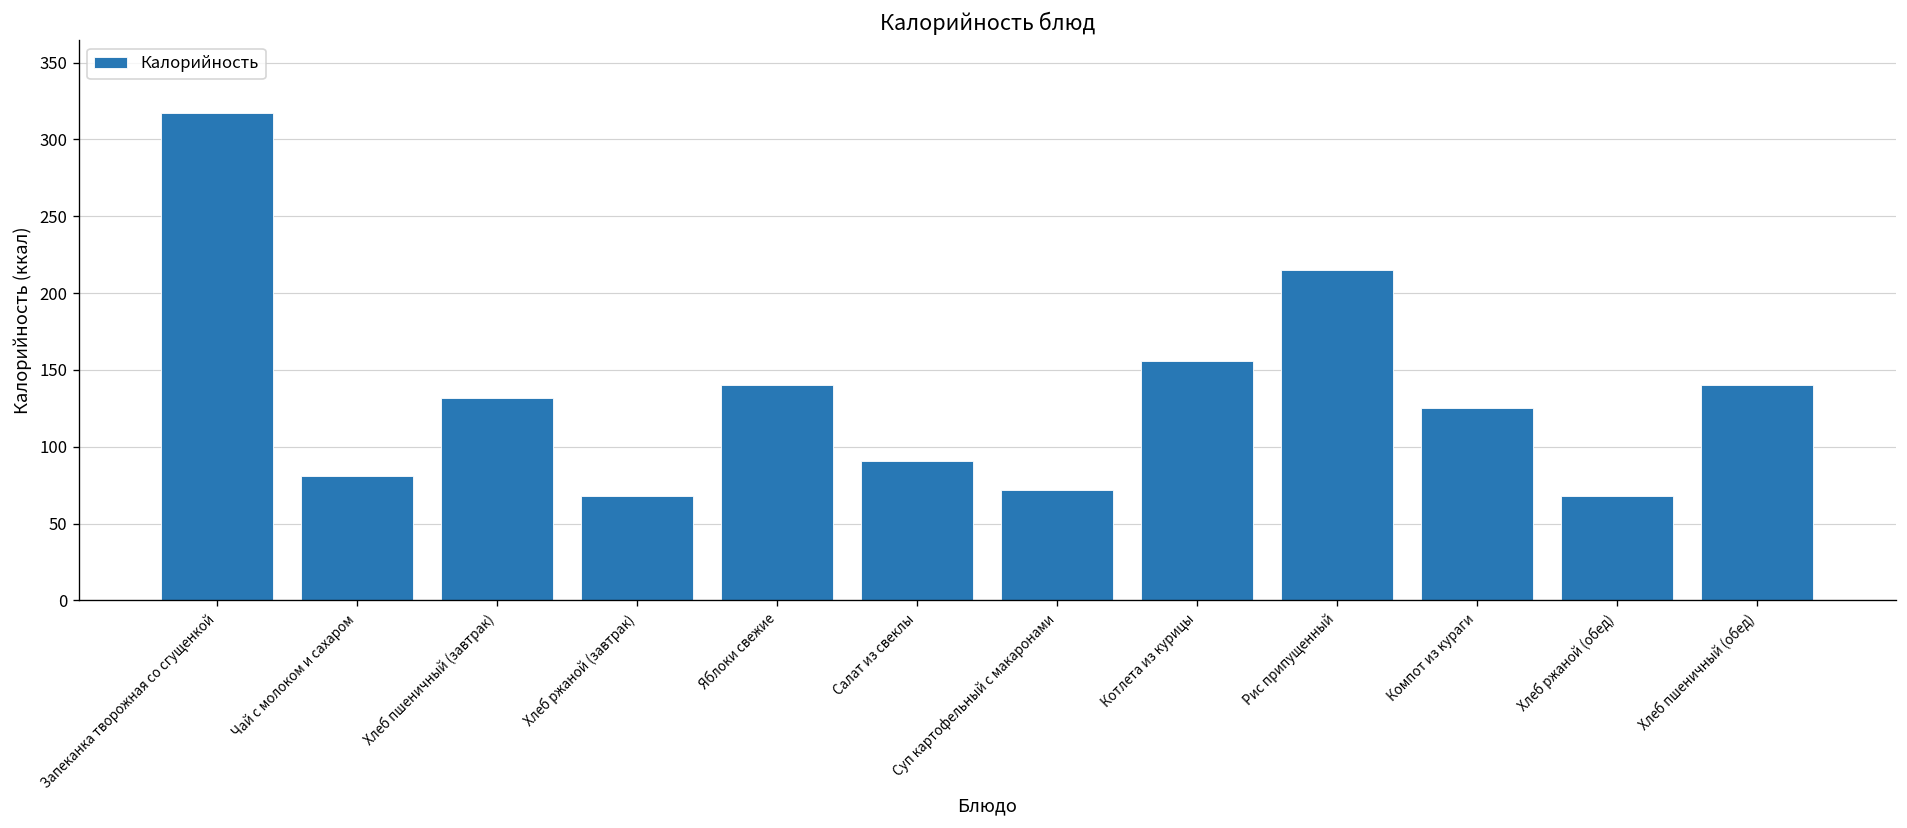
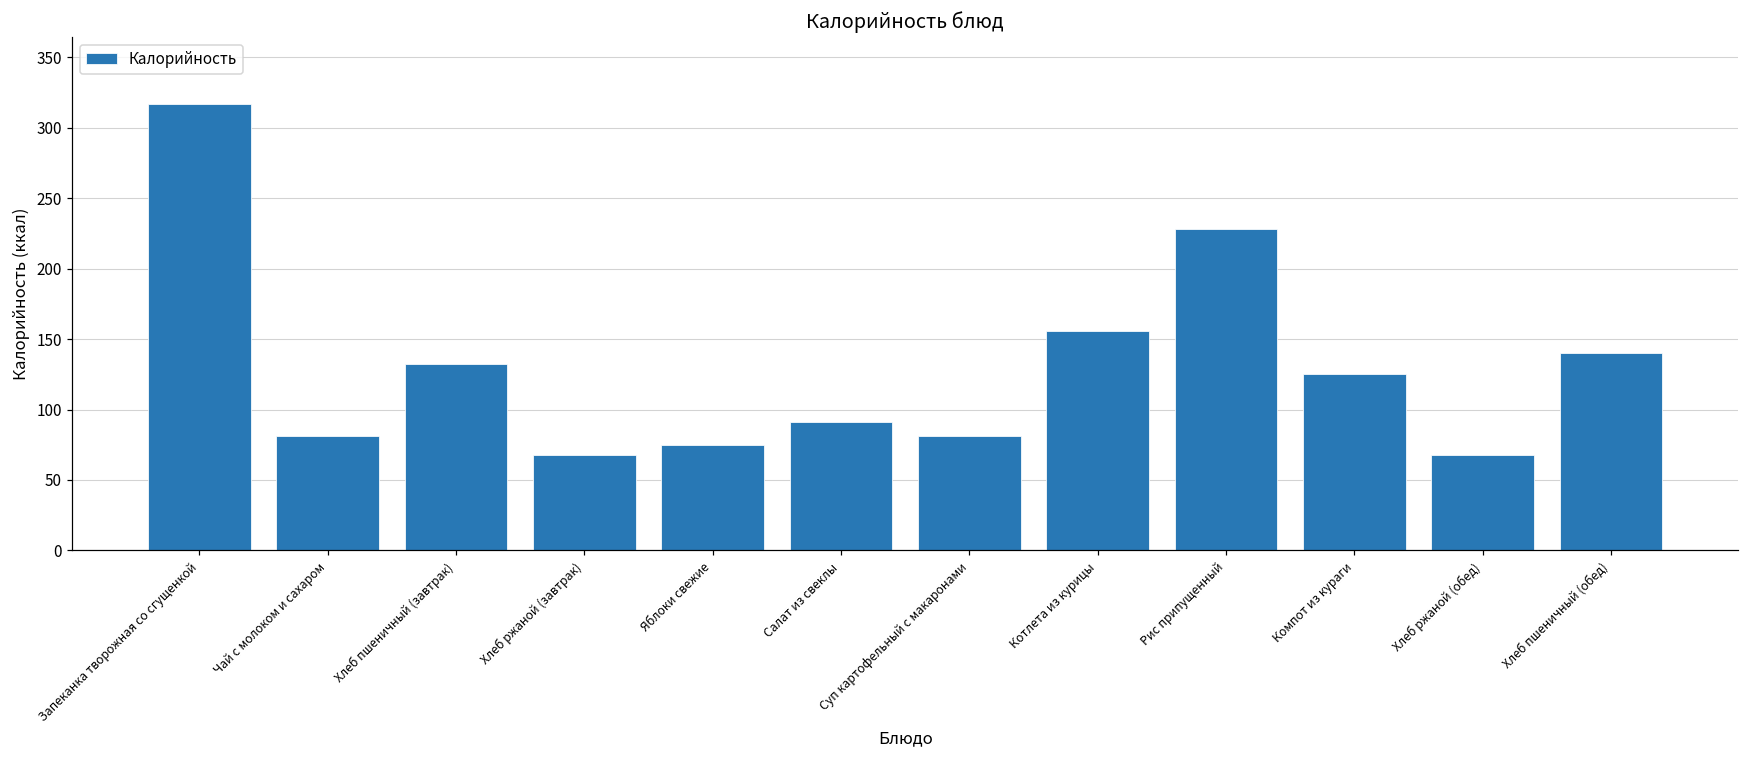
  {
    "Запеканка творожная со сгущенкой": 317,
    "Чай с молоком и сахаром": 81,
    "Хлеб пшеничный (завтрак)": 132,
    "Хлеб ржаной (завтрак)": 68,
-   "Яблоки свежие": 140,
+   "Яблоки свежие": 75,
    "Салат из свеклы": 91,
-   "Суп картофельный с макаронами": 72,
+   "Суп картофельный с макаронами": 81,
    "Котлета из курицы": 156,
-   "Рис припущенный": 215,
+   "Рис припущенный": 228,
    "Компот из кураги": 125,
    "Хлеб ржаной (обед)": 68,
    "Хлеб пшеничный (обед)": 140
  }
